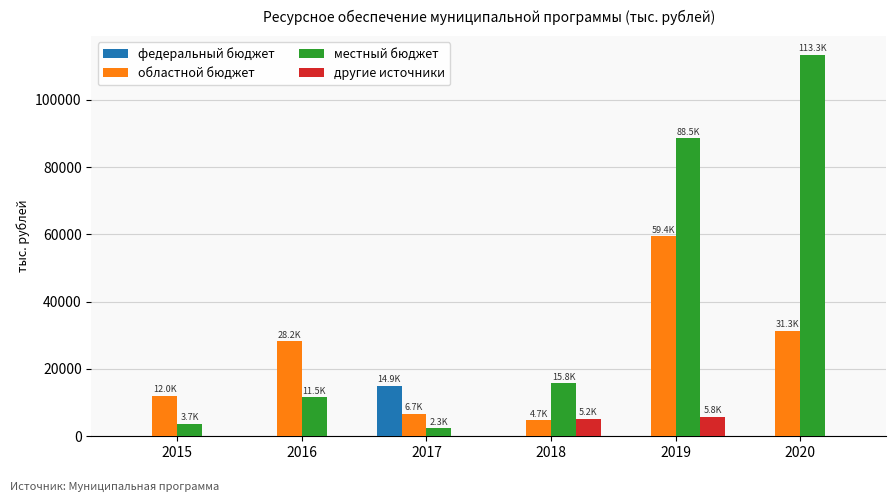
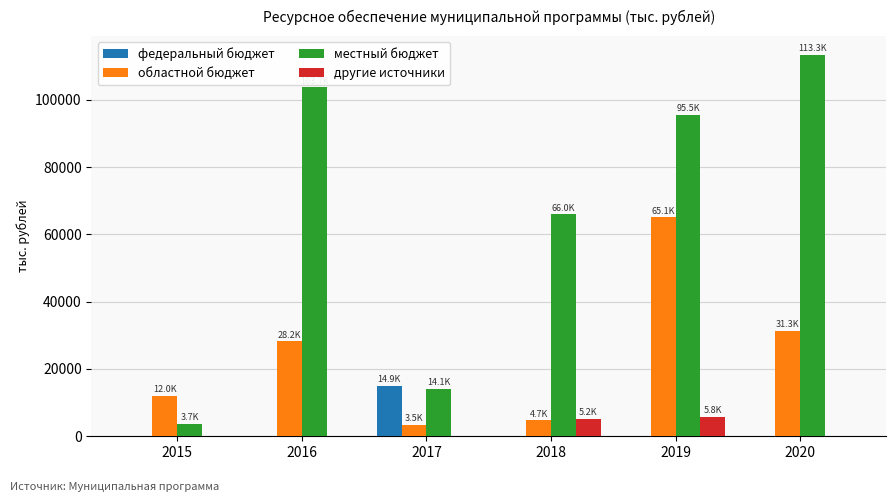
  {
    "федеральный бюджет": {
      "2017": "14.9K"
    },
    "областной бюджет": {
      "2015": "12.0K",
      "2016": "28.2K",
-     "2017": "6.7K",
+     "2017": "3.5K",
      "2018": "4.7K",
-     "2019": "59.4K",
+     "2019": "65.1K",
      "2020": "31.3K"
    },
    "местный бюджет": {
      "2015": "3.7K",
-     "2016": "12000",
-     "2017": "2.3K",
-     "2018": "15.8K",
-     "2019": "88.5K",
+     "2016": "104000",
+     "2017": "14.1K",
+     "2018": "66.0K",
+     "2019": "95.5K",
      "2020": "113.3K"
    },
    "другие источники": {
      "2018": "5.2K",
      "2019": "5.8K"
    }
  }
